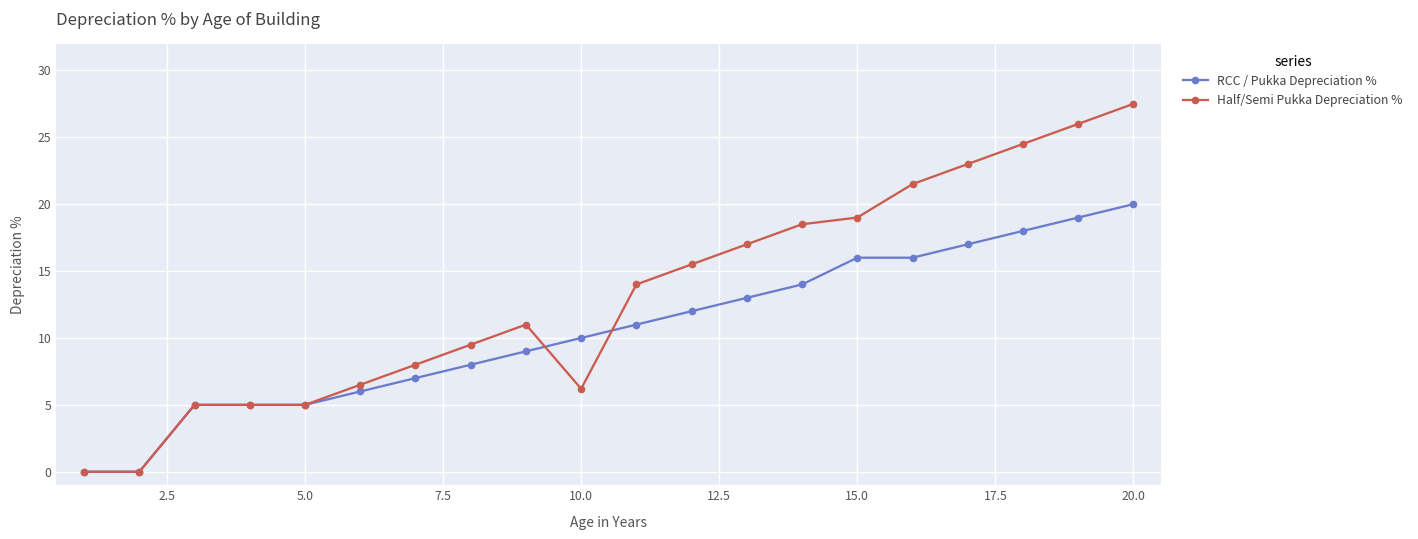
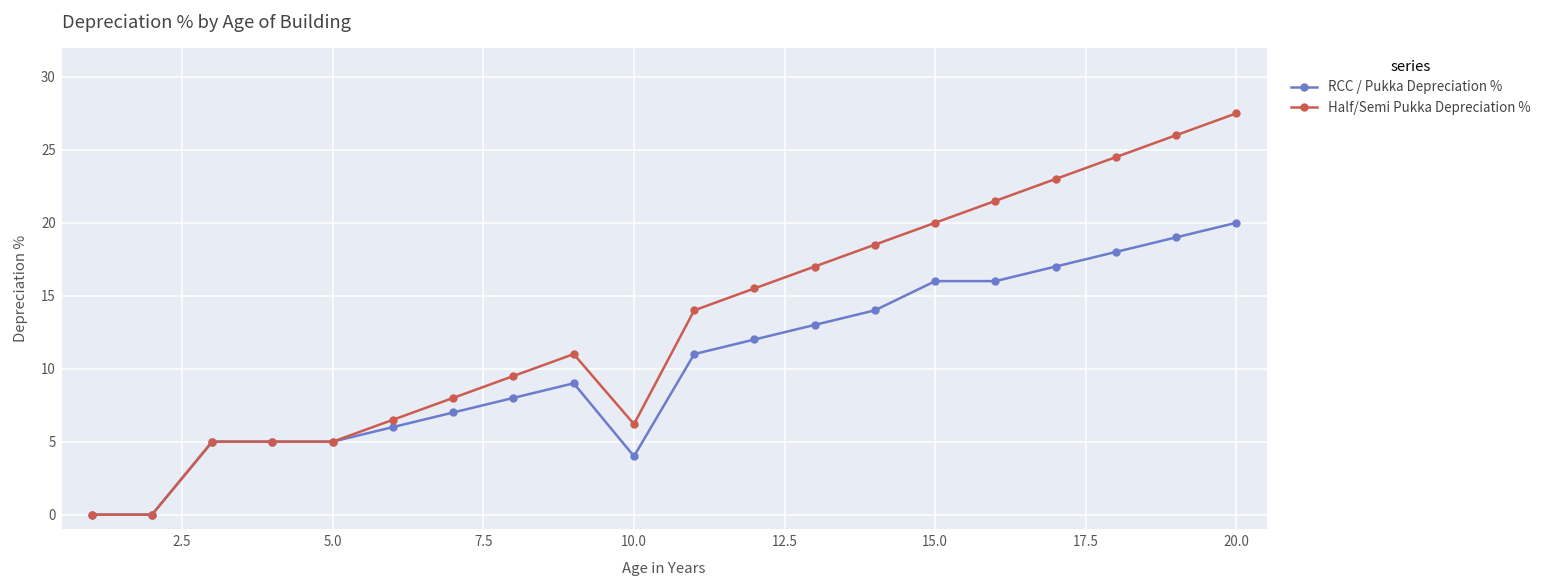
  {
    "RCC / Pukka Depreciation %": {
-     "10.0": 10,
+     "10.0": 4,
      "15.0": 16,
      "20.0": 20
    },
    "Half/Semi Pukka Depreciation %": {
      "10.0": 6,
-     "15.0": 19,
+     "15.0": 20,
      "20.0": 27.5
    }
  }
